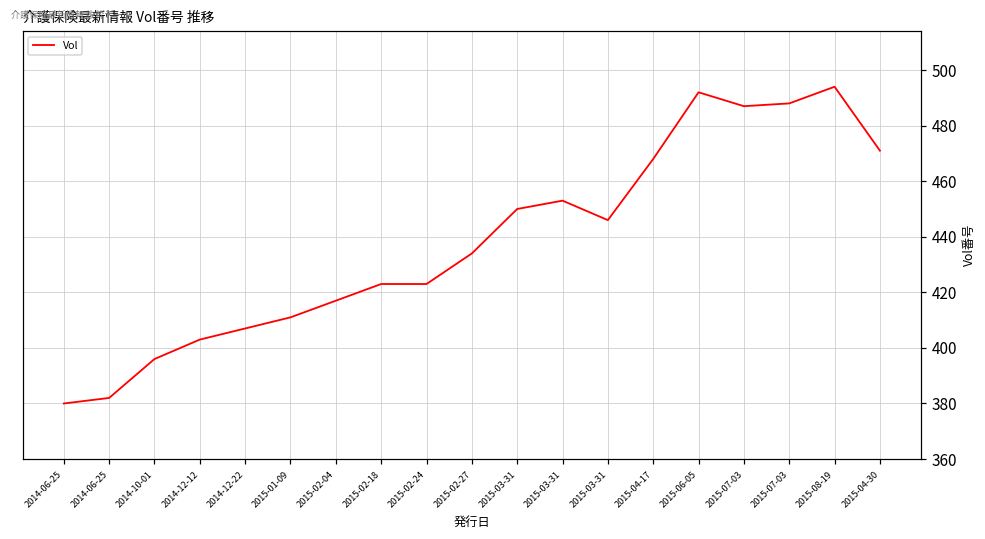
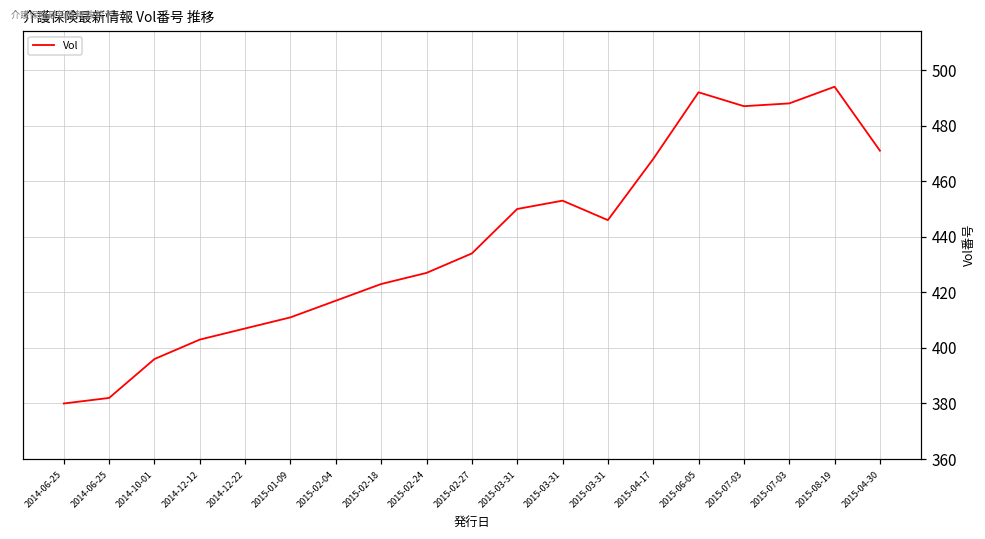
  {
    "2014-10-01": 396,
    "2014-12-12": 403,
    "2014-12-22": 407,
    "2015-01-09": 411,
    "2015-02-04": 417,
    "2015-02-18": 423,
-   "2015-02-24": 423,
+   "2015-02-24": 427,
    "2015-02-27": 434,
    "2015-04-17": 468,
    "2015-06-05": 492,
    "2015-08-19": 494,
    "2015-04-30": 471
  }
